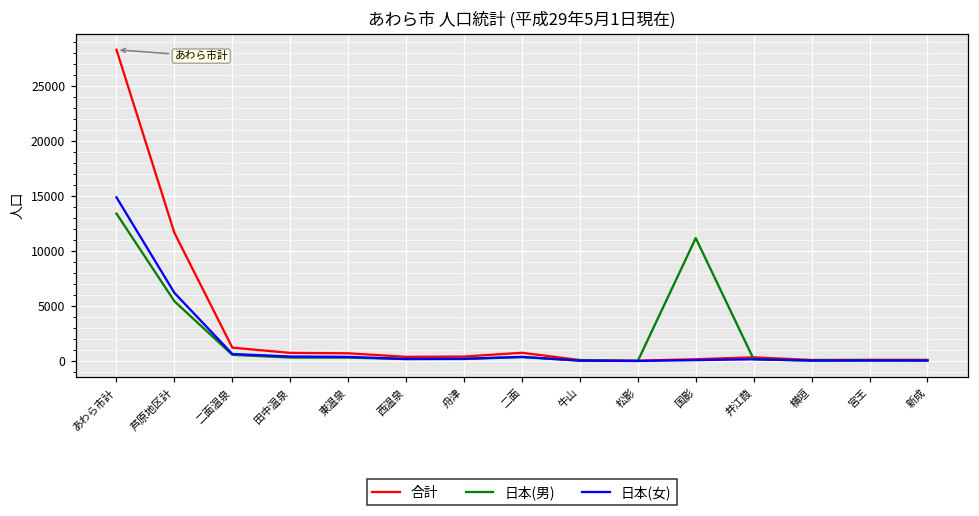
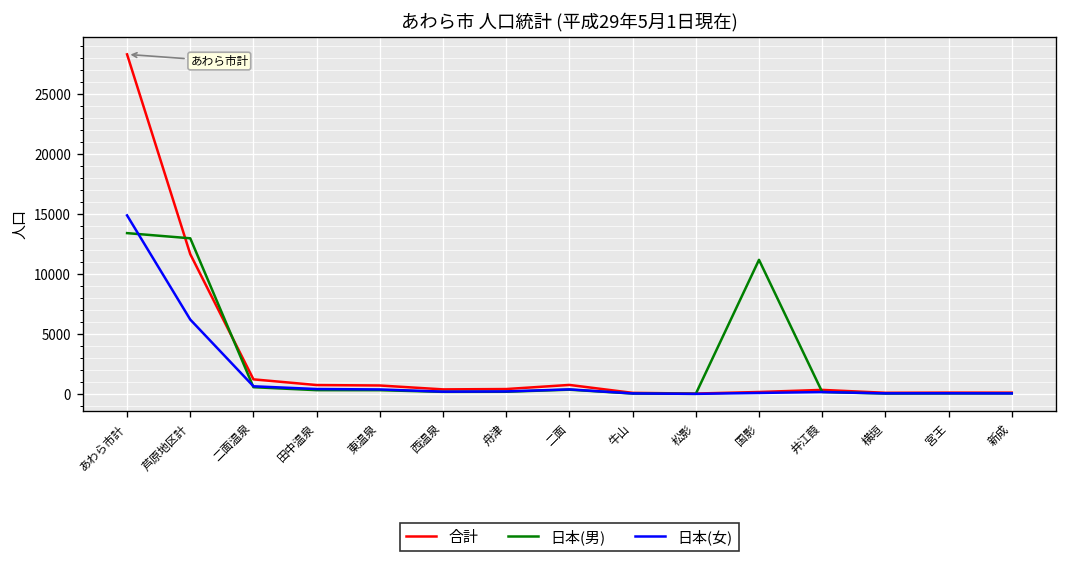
  {
    "合計": {
      "あわら市計": 28000,
      "芦原地区計": 12000,
      "二面温泉": 1000,
      "田中温泉": 1000,
      "東温泉": 1000,
      "二面": 1000
    },
    "日本(男)": {
      "あわら市計": 13000,
-     "芦原地区計": 5000,
+     "芦原地区計": 13000,
      "国影": 11000
    },
    "日本(女)": {
      "あわら市計": 15000,
      "芦原地区計": 6000
    }
  }
